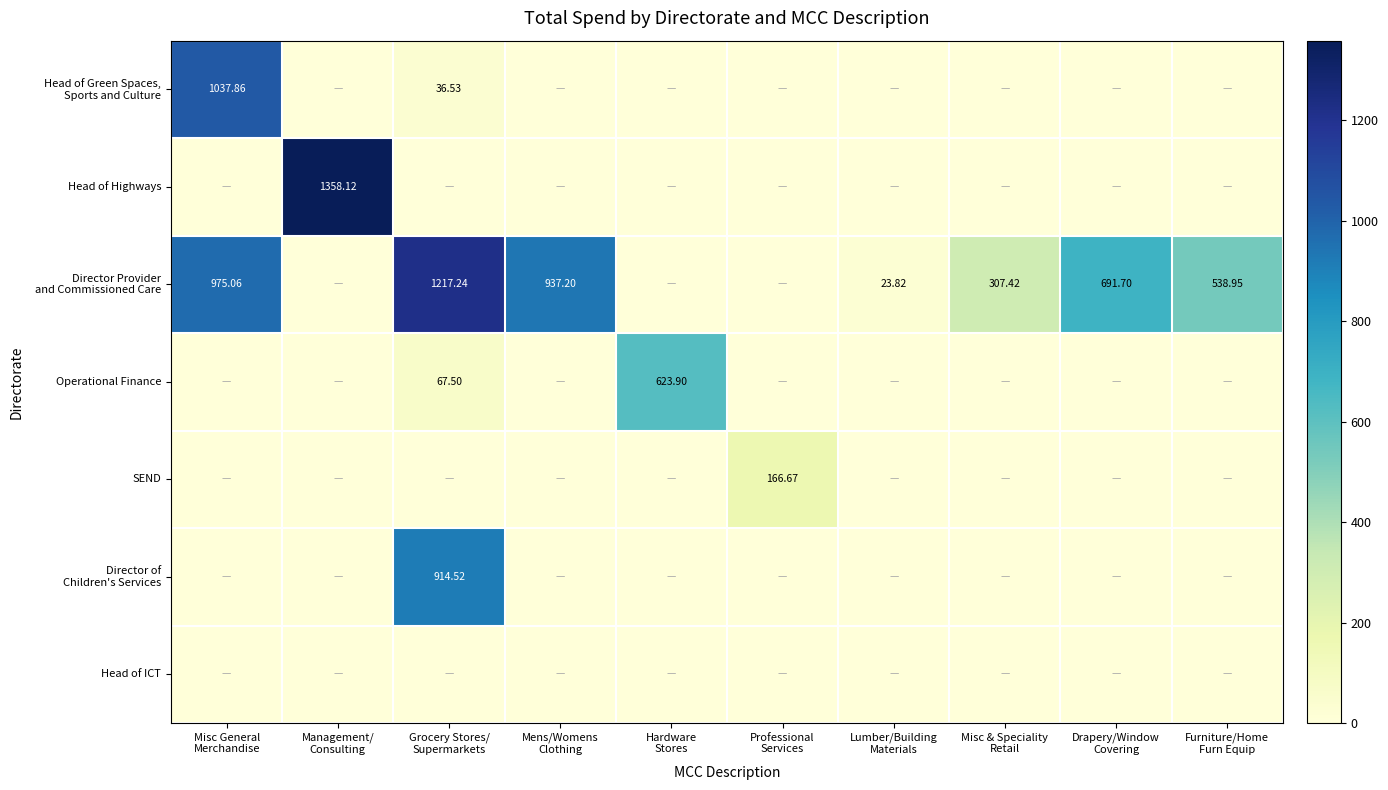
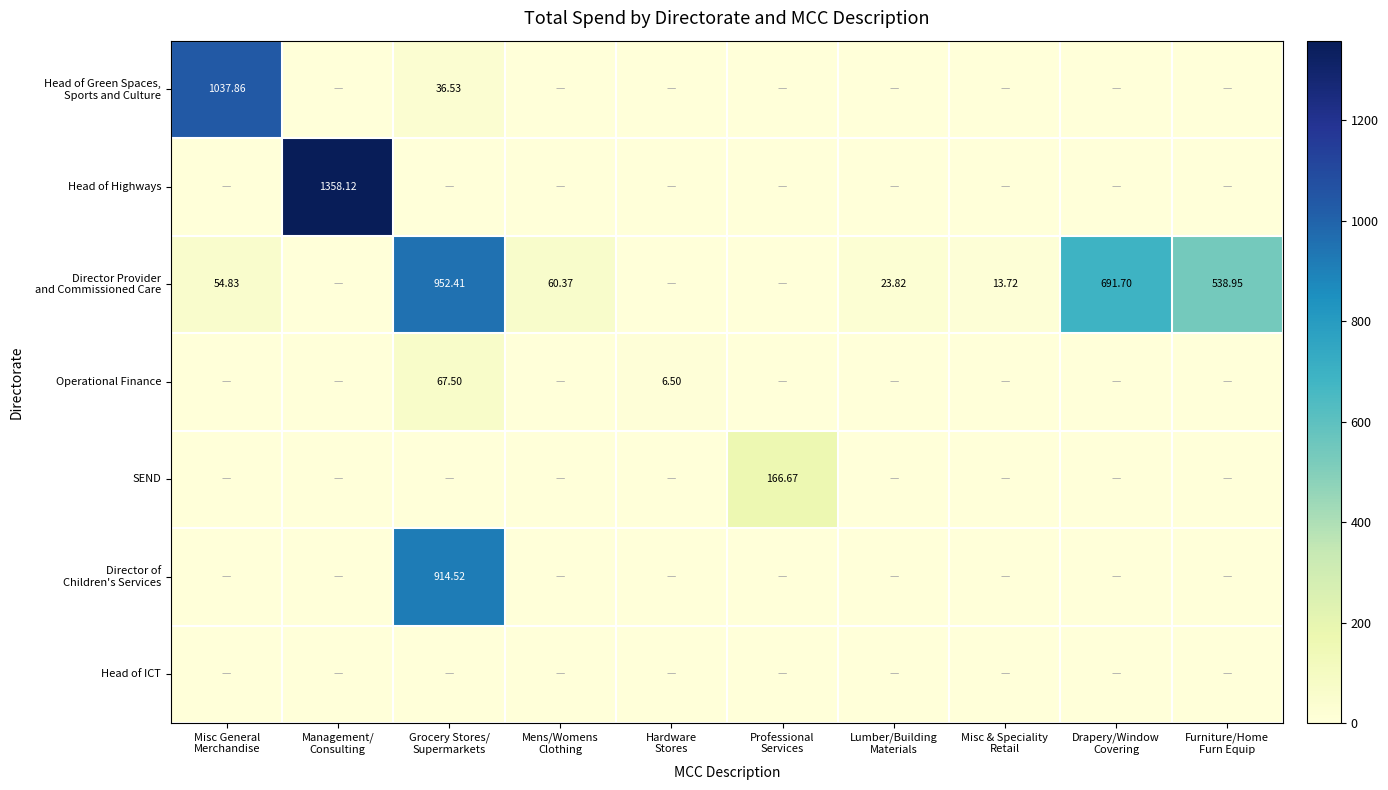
  {
    "Head of Green Spaces, Sports and Culture": {
      "Misc General Merchandise": 1037.86,
      "Grocery Stores/ Supermarkets": 36.53
    },
    "Head of Highways": {
      "Management/ Consulting": 1358.12
    },
    "Director Provider and Commissioned Care": {
-     "Misc General Merchandise": 975.06,
-     "Grocery Stores/ Supermarkets": 1217.24,
-     "Mens/Womens Clothing": 937.20,
+     "Misc General Merchandise": 54.83,
+     "Grocery Stores/ Supermarkets": 952.41,
+     "Mens/Womens Clothing": 60.37,
      "Lumber/Building Materials": 23.82,
-     "Misc & Speciality Retail": 307.42,
+     "Misc & Speciality Retail": 13.72,
      "Drapery/Window Covering": 691.70,
      "Furniture/Home Furn Equip": 538.95
    },
    "Operational Finance": {
      "Grocery Stores/ Supermarkets": 67.50,
-     "Hardware Stores": 623.90
+     "Hardware Stores": 6.50
    },
    "SEND": {
      "Professional Services": 166.67
    },
    "Director of Children's Services": {
      "Grocery Stores/ Supermarkets": 914.52
    }
  }
